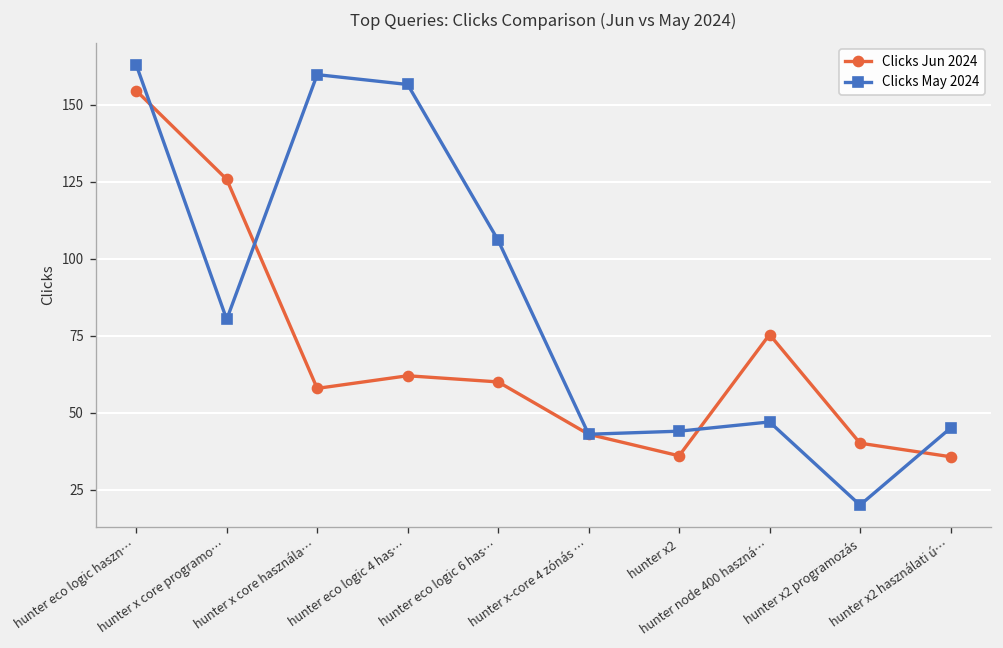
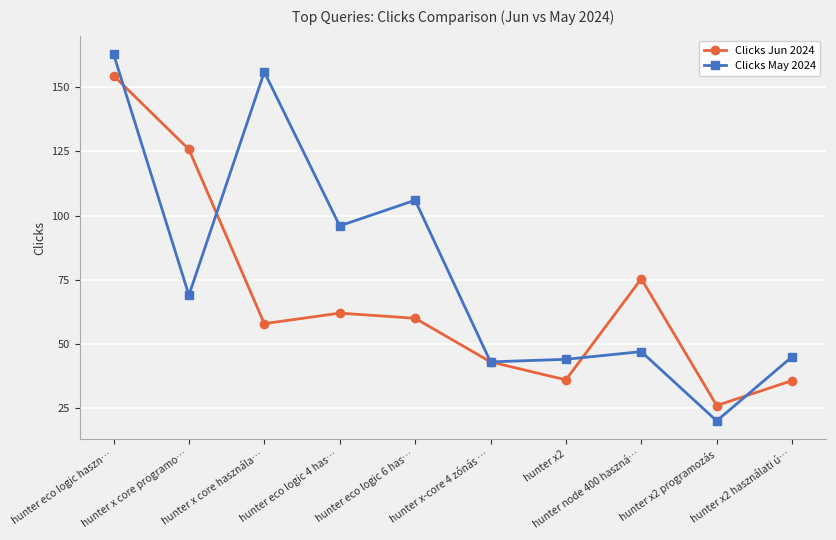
  {
    "Clicks Jun 2024": {
      "hunter eco logic haszn…": 155,
      "hunter x core programo…": 126,
      "hunter x core használa…": 58,
      "hunter eco logic 4 has…": 62,
      "hunter eco logic 6 has…": 60,
      "hunter x2": 36,
      "hunter node 400 haszná…": 75,
-     "hunter x2 programozás": 40,
+     "hunter x2 programozás": 26,
      "hunter x2 használati ú…": 36
    },
    "Clicks May 2024": {
      "hunter eco logic haszn…": 163,
-     "hunter x core programo…": 80,
-     "hunter x core használa…": 160,
-     "hunter eco logic 4 has…": 157,
+     "hunter x core programo…": 69,
+     "hunter x core használa…": 156,
+     "hunter eco logic 4 has…": 96,
      "hunter eco logic 6 has…": 106,
      "hunter x2": 44,
      "hunter node 400 haszná…": 47,
      "hunter x2 programozás": 20,
      "hunter x2 használati ú…": 45
    }
  }
